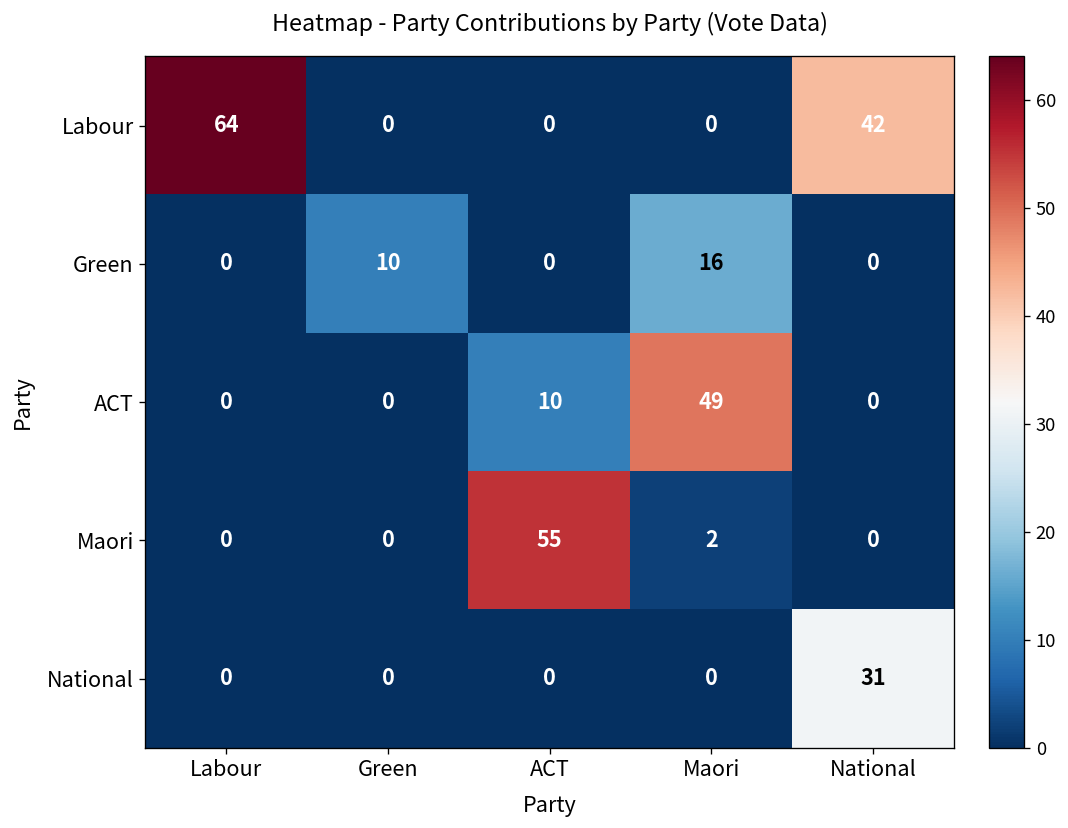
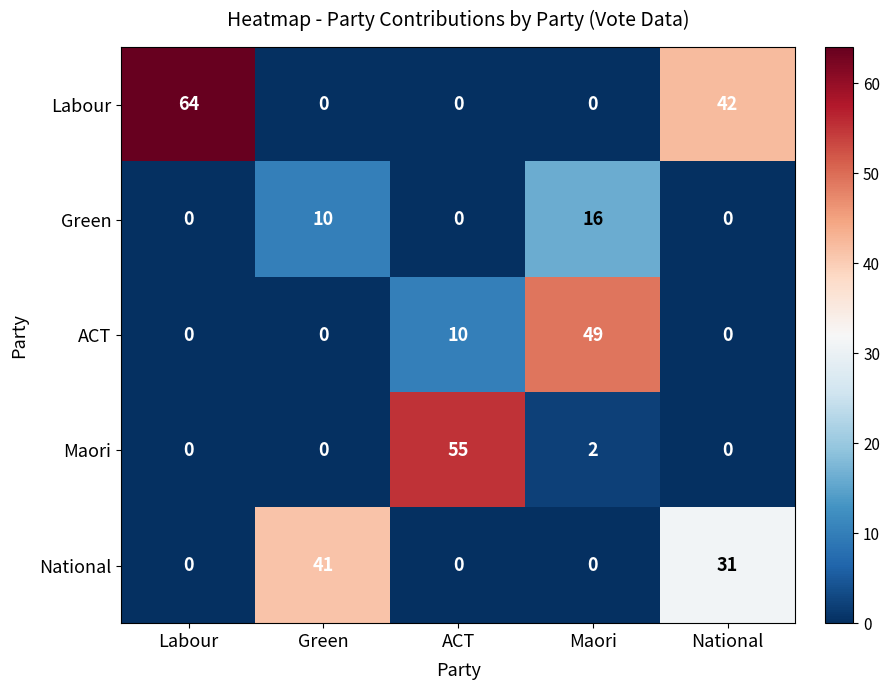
  {
    "Labour": {
      "Labour": 64,
      "Green": 0,
      "ACT": 0,
      "Maori": 0,
      "National": 42
    },
    "Green": {
      "Labour": 0,
      "Green": 10,
      "ACT": 0,
      "Maori": 16,
      "National": 0
    },
    "ACT": {
      "Labour": 0,
      "Green": 0,
      "ACT": 10,
      "Maori": 49,
      "National": 0
    },
    "Maori": {
      "Labour": 0,
      "Green": 0,
      "ACT": 55,
      "Maori": 2,
      "National": 0
    },
    "National": {
      "Labour": 0,
-     "Green": 0,
+     "Green": 41,
      "ACT": 0,
      "Maori": 0,
      "National": 31
    }
  }
